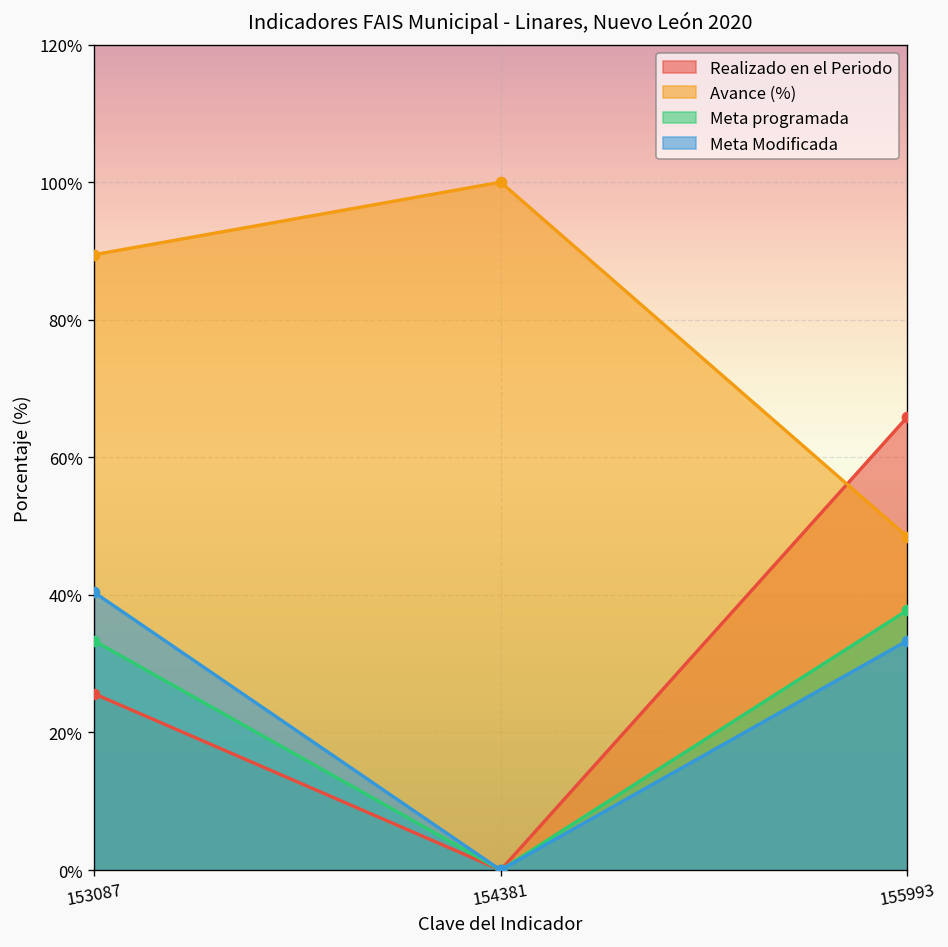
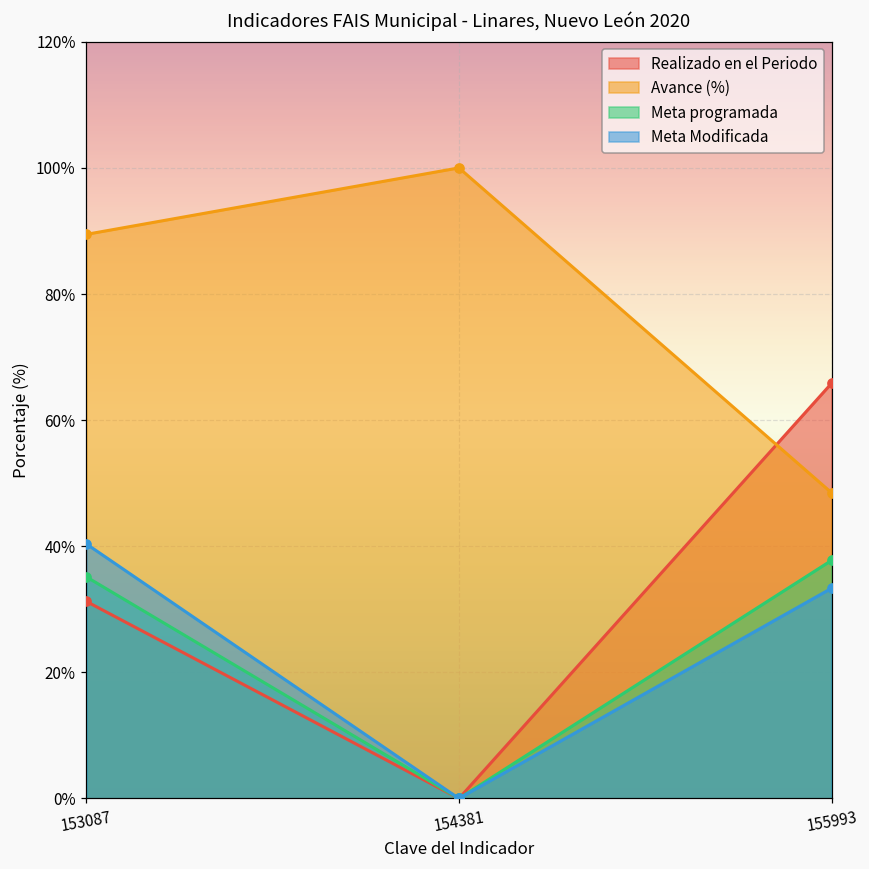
  {
    "Realizado en el Periodo": {
-     "153087": "26%",
+     "153087": "31%",
      "155993": "66%"
    },
    "Avance (%)": {
      "153087": "89%",
      "154381": "100%",
      "155993": "48%"
    },
    "Meta programada": {
-     "153087": "33%",
+     "153087": "35%",
      "155993": "38%"
    },
    "Meta Modificada": {
      "153087": "40%",
      "155993": "33%"
    }
  }
